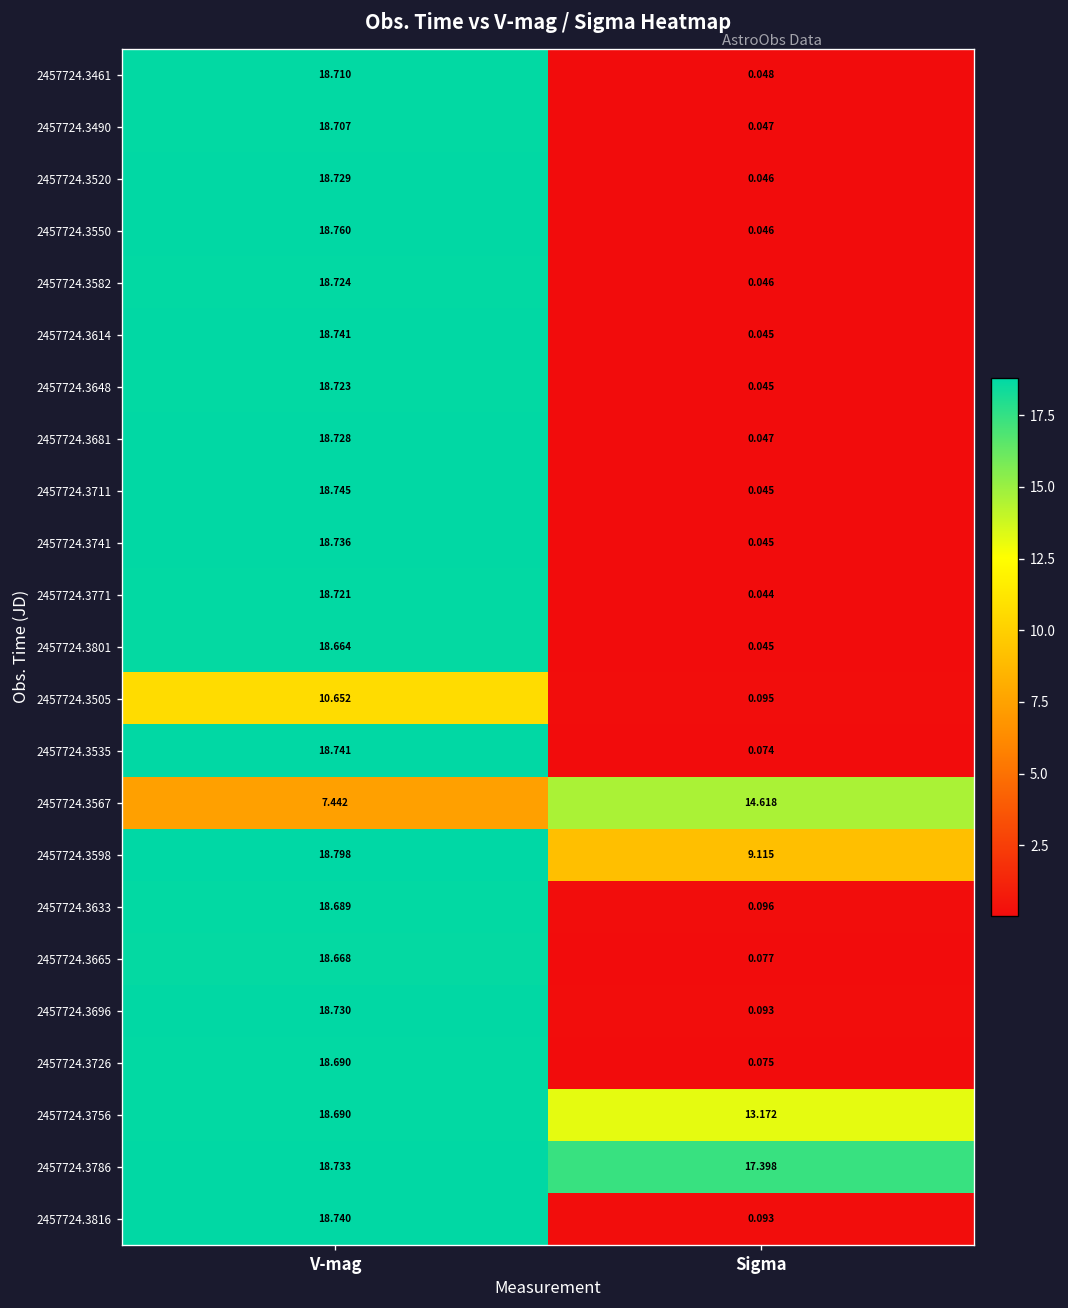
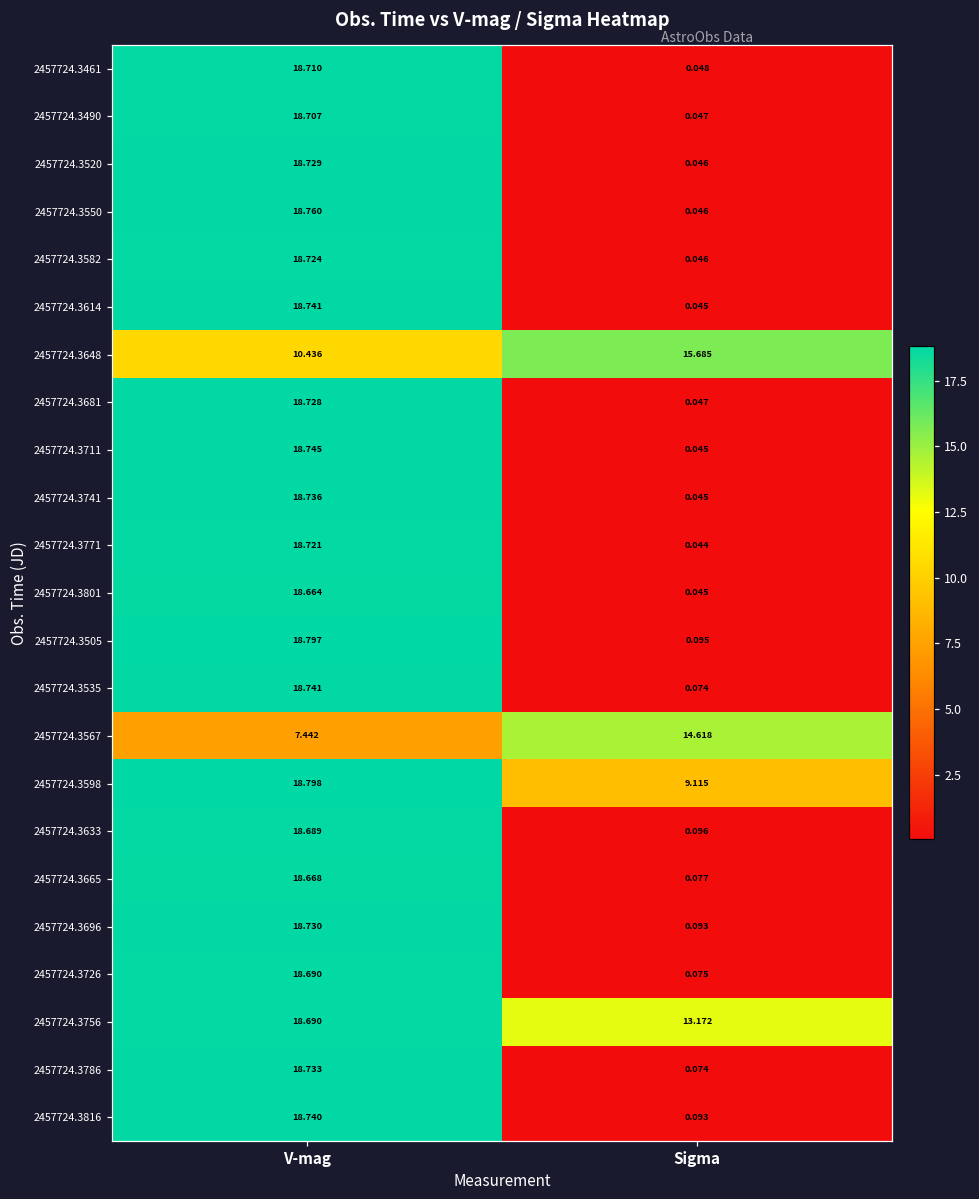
  {
    "2457724.3461": {
      "V-mag": 18.710,
      "Sigma": 0.048
    },
    "2457724.3490": {
      "V-mag": 18.707,
      "Sigma": 0.047
    },
    "2457724.3520": {
      "V-mag": 18.729,
      "Sigma": 0.046
    },
    "2457724.3550": {
      "V-mag": 18.760,
      "Sigma": 0.046
    },
    "2457724.3582": {
      "V-mag": 18.724,
      "Sigma": 0.046
    },
    "2457724.3614": {
      "V-mag": 18.741,
      "Sigma": 0.045
    },
    "2457724.3648": {
-     "V-mag": 18.723,
-     "Sigma": 0.045
+     "V-mag": 10.436,
+     "Sigma": 15.685
    },
    "2457724.3681": {
      "V-mag": 18.728,
      "Sigma": 0.047
    },
    "2457724.3711": {
      "V-mag": 18.745,
      "Sigma": 0.045
    },
    "2457724.3741": {
      "V-mag": 18.736,
      "Sigma": 0.045
    },
    "2457724.3771": {
      "V-mag": 18.721,
      "Sigma": 0.044
    },
    "2457724.3801": {
      "V-mag": 18.664,
      "Sigma": 0.045
    },
    "2457724.3505": {
-     "V-mag": 10.652,
+     "V-mag": 18.797,
      "Sigma": 0.095
    },
    "2457724.3535": {
      "V-mag": 18.741,
      "Sigma": 0.074
    },
    "2457724.3567": {
      "V-mag": 7.442,
      "Sigma": 14.618
    },
    "2457724.3598": {
      "V-mag": 18.798,
      "Sigma": 9.115
    },
    "2457724.3633": {
      "V-mag": 18.689,
      "Sigma": 0.096
    },
    "2457724.3665": {
      "V-mag": 18.668,
      "Sigma": 0.077
    },
    "2457724.3696": {
      "V-mag": 18.730,
      "Sigma": 0.093
    },
    "2457724.3726": {
      "V-mag": 18.690,
      "Sigma": 0.075
    },
    "2457724.3756": {
      "V-mag": 18.690,
      "Sigma": 13.172
    },
    "2457724.3786": {
      "V-mag": 18.733,
-     "Sigma": 17.398
+     "Sigma": 0.074
    },
    "2457724.3816": {
      "V-mag": 18.740,
      "Sigma": 0.093
    }
  }
